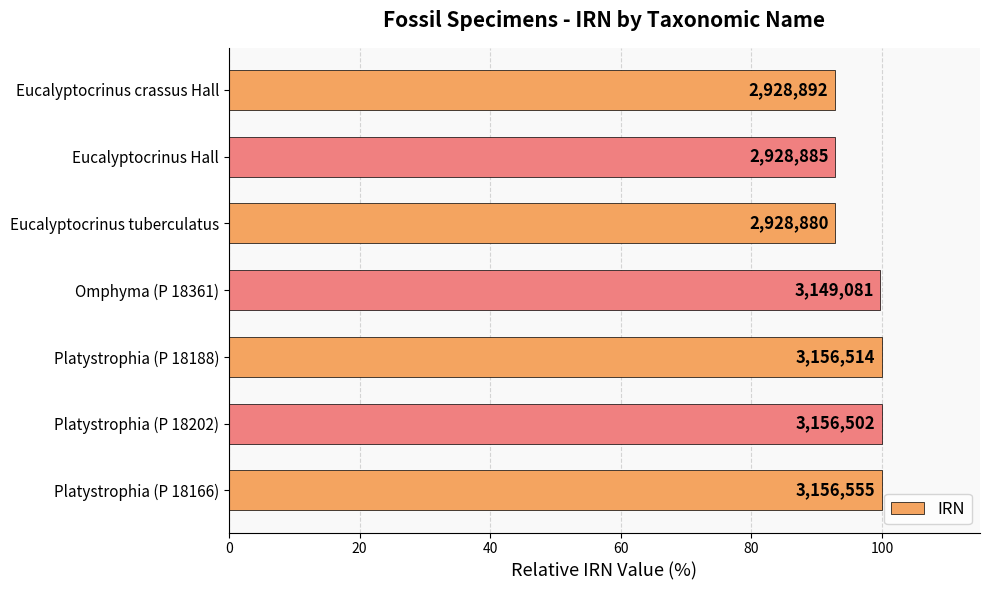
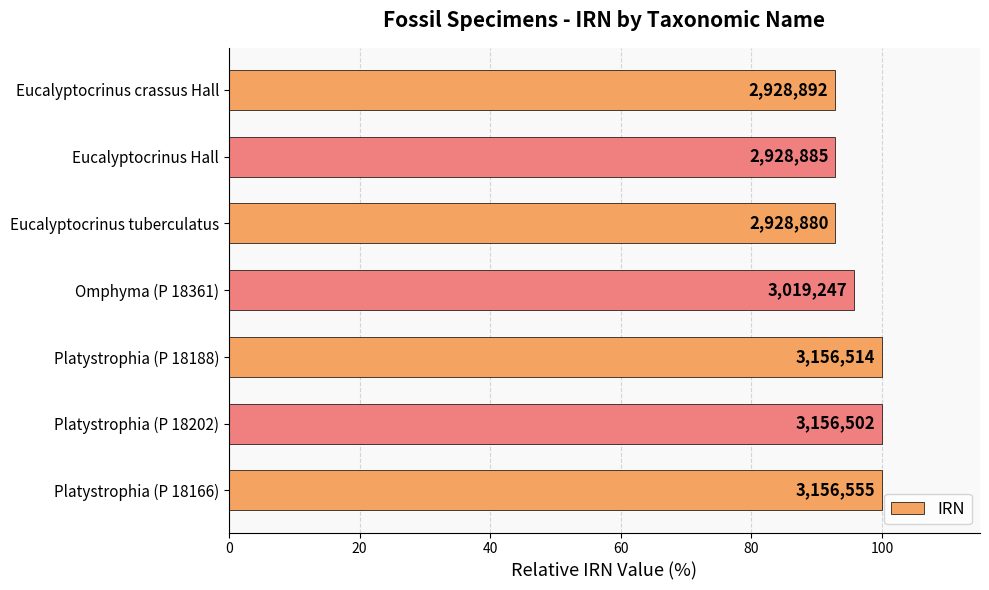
  {
-   "Omphyma (P 18361)": "3,149,081"
+   "Omphyma (P 18361)": "3,019,247"
  }
